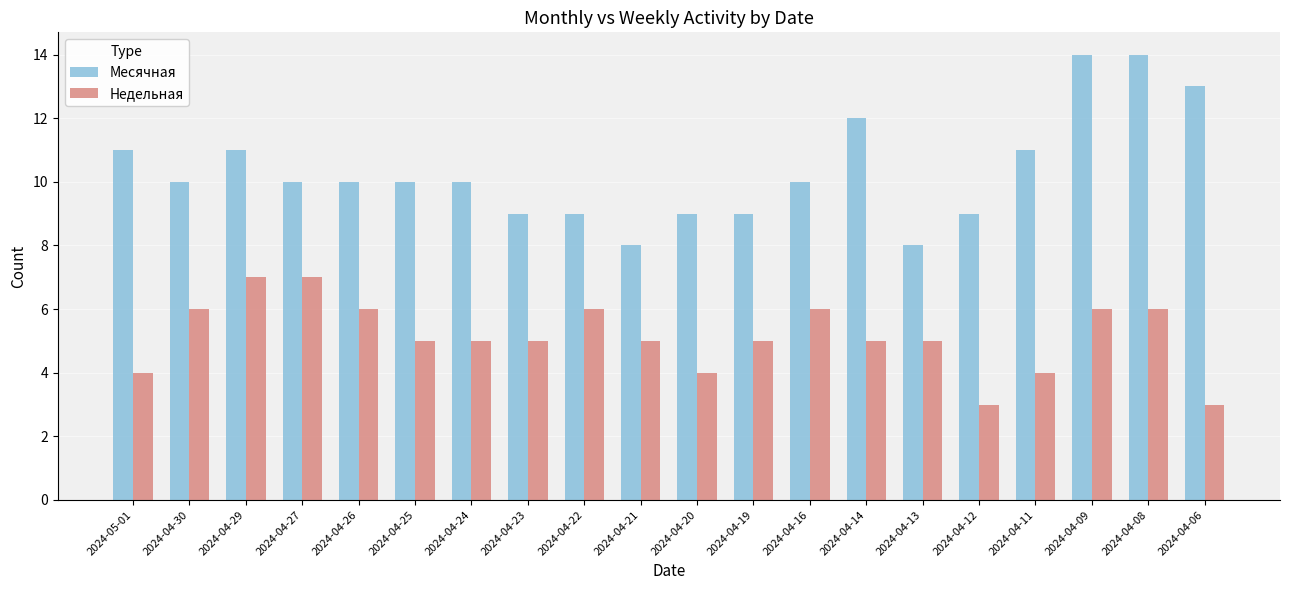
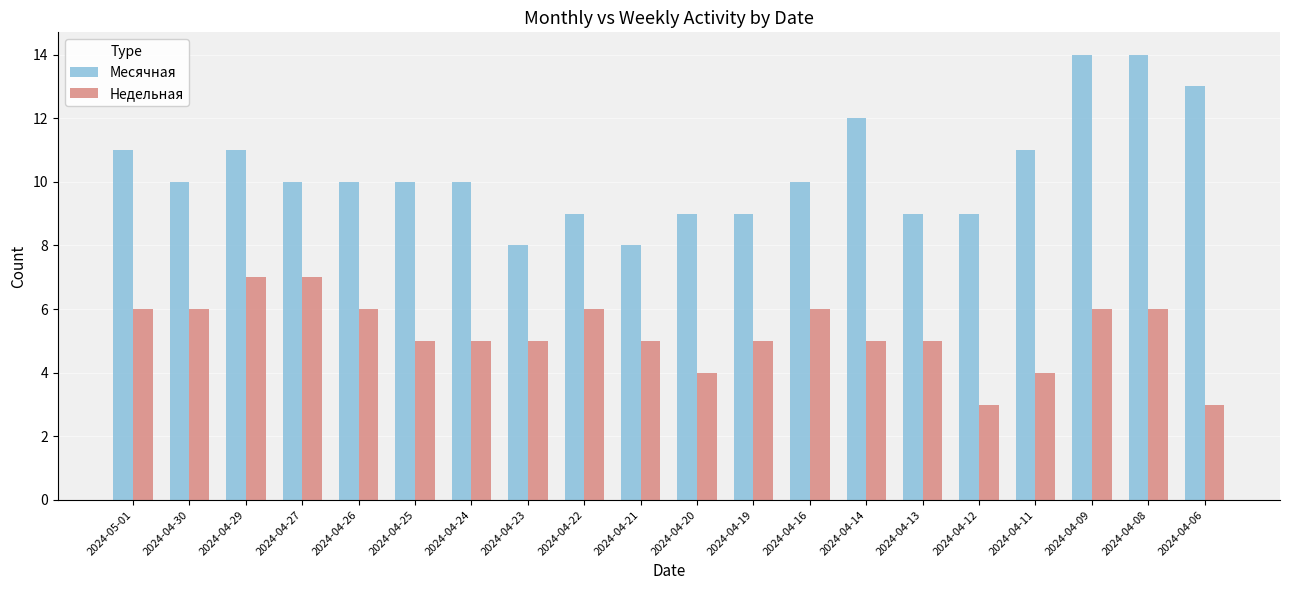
  {
    "Месячная": {
      "2024-05-01": 11,
      "2024-04-30": 10,
      "2024-04-29": 11,
      "2024-04-27": 10,
      "2024-04-26": 10,
      "2024-04-25": 10,
      "2024-04-24": 10,
-     "2024-04-23": 9,
+     "2024-04-23": 8,
      "2024-04-22": 9,
      "2024-04-21": 8,
      "2024-04-20": 9,
      "2024-04-19": 9,
      "2024-04-16": 10,
      "2024-04-14": 12,
-     "2024-04-13": 8,
+     "2024-04-13": 9,
      "2024-04-12": 9,
      "2024-04-11": 11,
      "2024-04-09": 14,
      "2024-04-08": 14,
      "2024-04-06": 13
    },
    "Недельная": {
-     "2024-05-01": 4,
+     "2024-05-01": 6,
      "2024-04-30": 6,
      "2024-04-29": 7,
      "2024-04-27": 7,
      "2024-04-26": 6,
      "2024-04-25": 5,
      "2024-04-24": 5,
      "2024-04-23": 5,
      "2024-04-22": 6,
      "2024-04-21": 5,
      "2024-04-20": 4,
      "2024-04-19": 5,
      "2024-04-16": 6,
      "2024-04-14": 5,
      "2024-04-13": 5,
      "2024-04-12": 3,
      "2024-04-11": 4,
      "2024-04-09": 6,
      "2024-04-08": 6,
      "2024-04-06": 3
    }
  }
